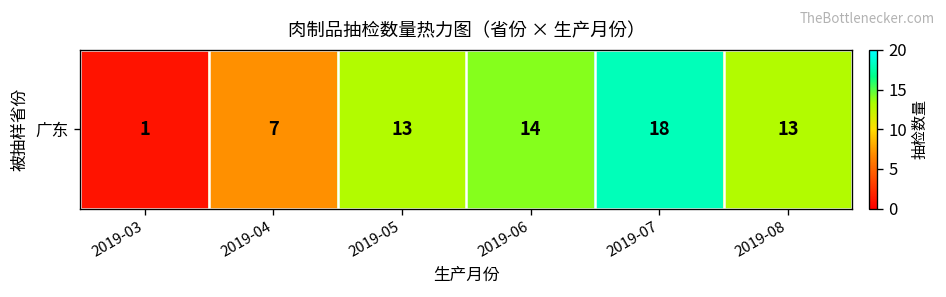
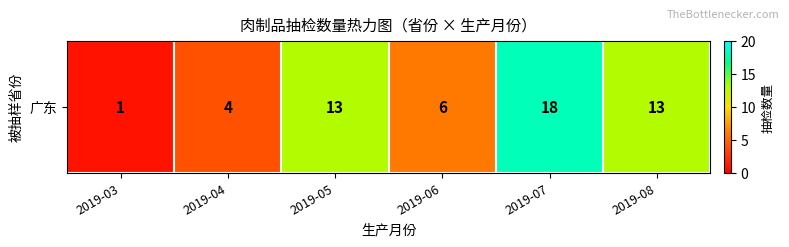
  {
    "广东": {
      "2019-03": 1,
-     "2019-04": 7,
+     "2019-04": 4,
      "2019-05": 13,
-     "2019-06": 14,
+     "2019-06": 6,
      "2019-07": 18,
      "2019-08": 13
    }
  }
